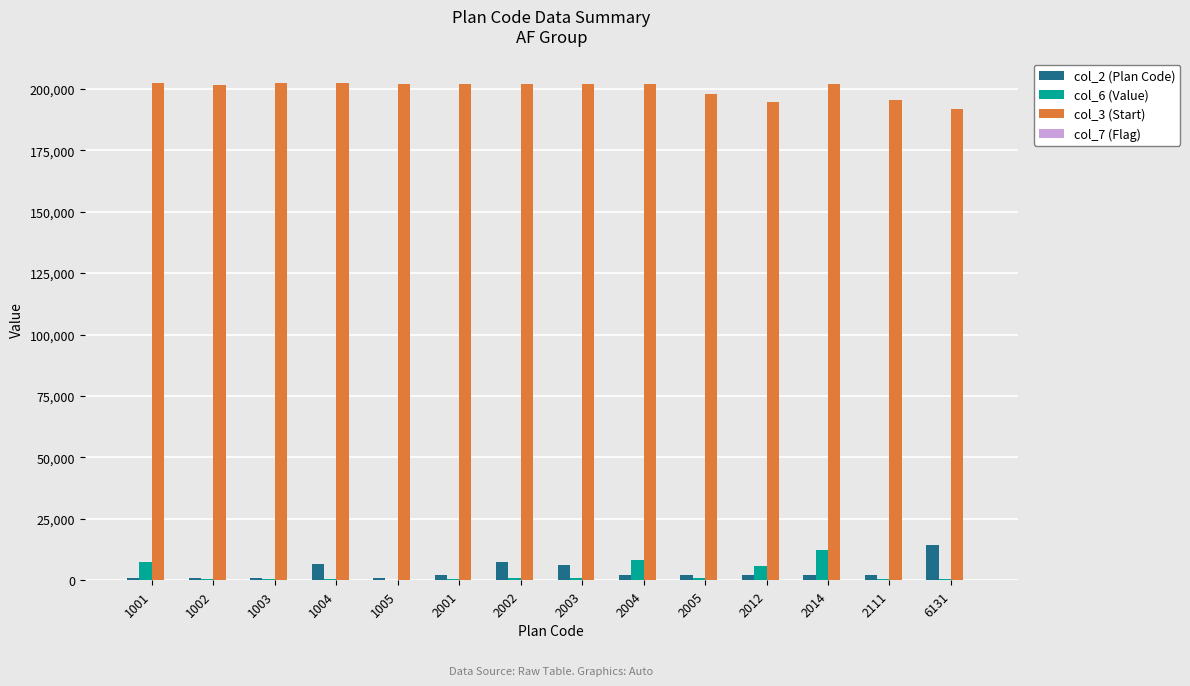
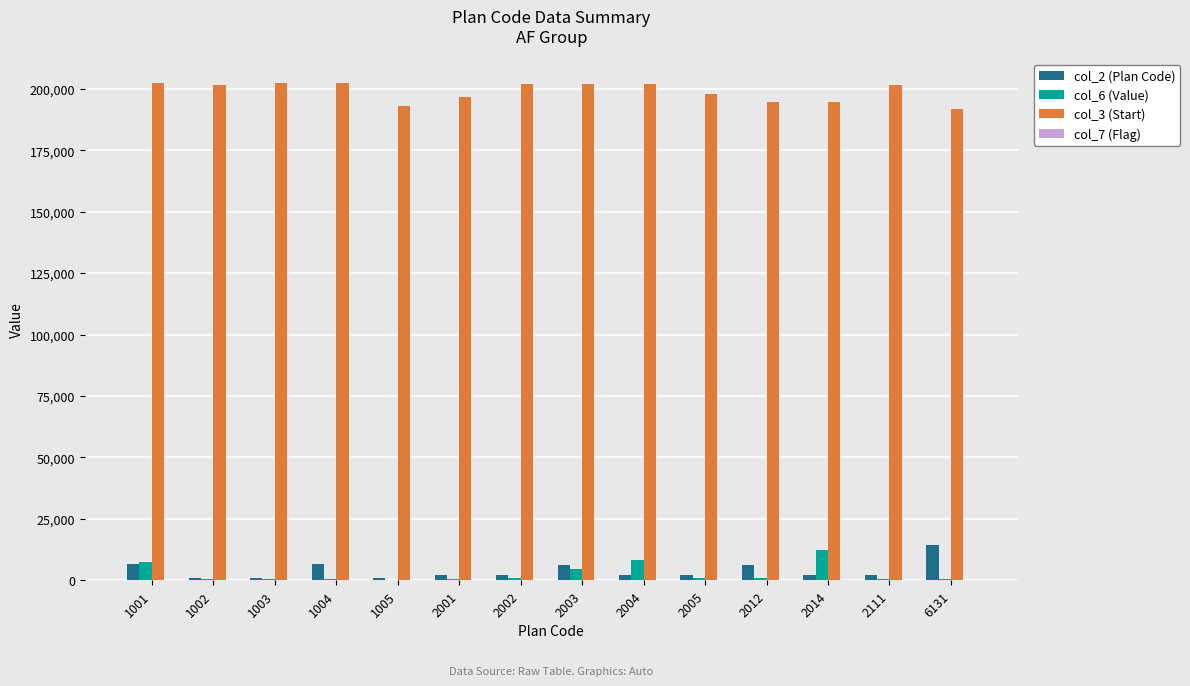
  {
    "col_2 (Plan Code)": {
-     "1001": "1,000",
+     "1001": "7,000",
      "1004": "7,000",
      "2001": "2,000",
-     "2002": "7,000",
+     "2002": "2,000",
      "2003": "6,000",
      "2004": "2,000",
      "2005": "2,000",
-     "2012": "2,000",
+     "2012": "6,000",
      "2014": "2,000",
      "2111": "2,000",
      "6131": "14,000"
    },
    "col_6 (Value)": {
      "1001": "7,000",
-     "2003": "1,000",
+     "2003": "4,000",
      "2004": "8,000",
-     "2012": "6,000",
+     "2012": "1,000",
      "2014": "12,000"
    },
    "col_3 (Start)": {
      "1001": "202,000",
      "1002": "202,000",
      "1003": "202,000",
      "1004": "202,000",
-     "1005": "202,000",
-     "2001": "202,000",
+     "1005": "193,000",
+     "2001": "197,000",
      "2002": "202,000",
      "2003": "202,000",
      "2004": "202,000",
      "2005": "198,000",
      "2012": "195,000",
-     "2014": "202,000",
-     "2111": "196,000",
+     "2014": "195,000",
+     "2111": "202,000",
      "6131": "192,000"
    }
  }
